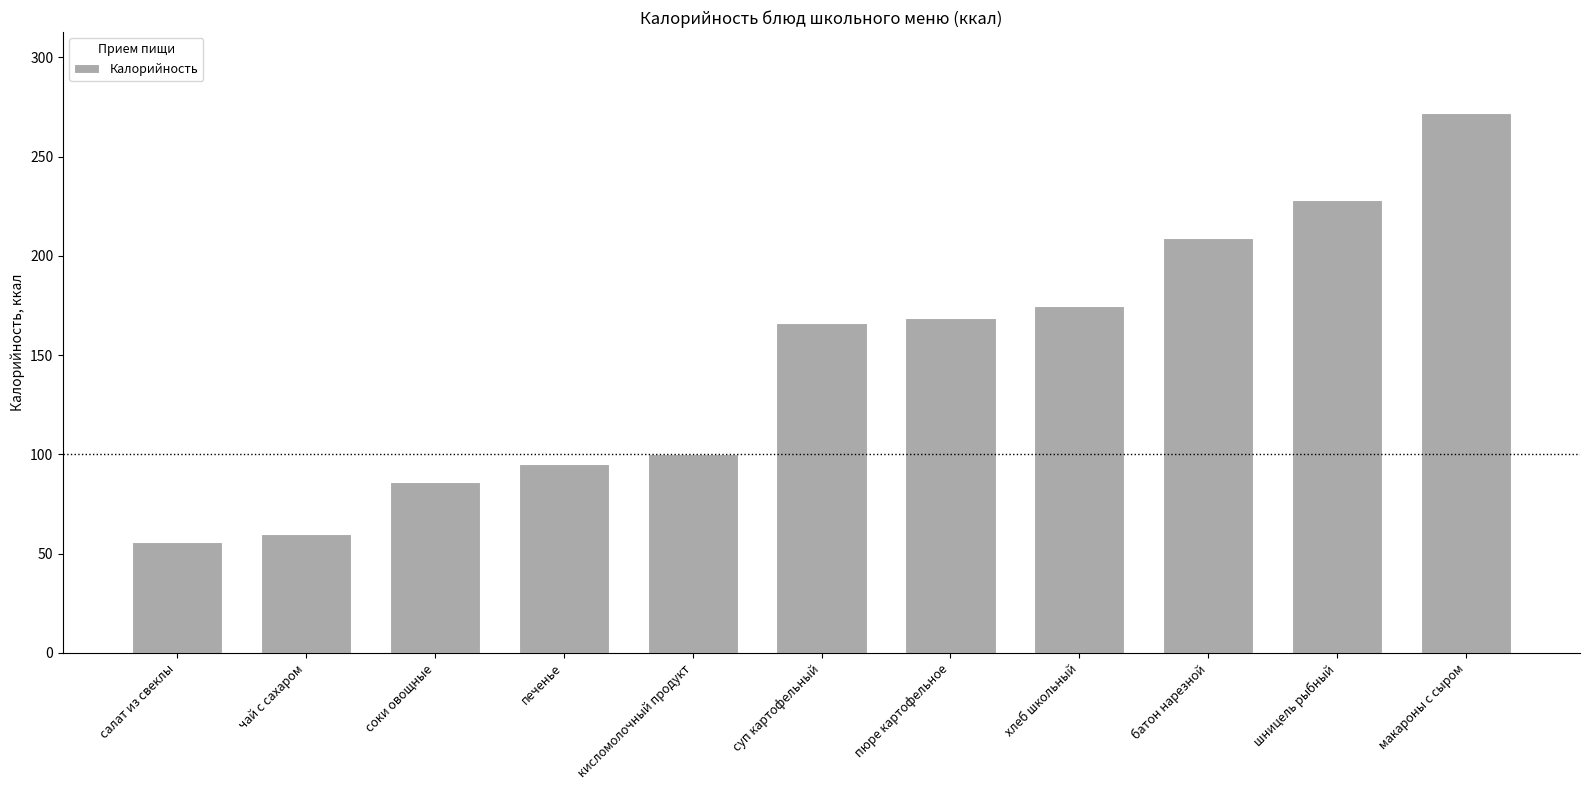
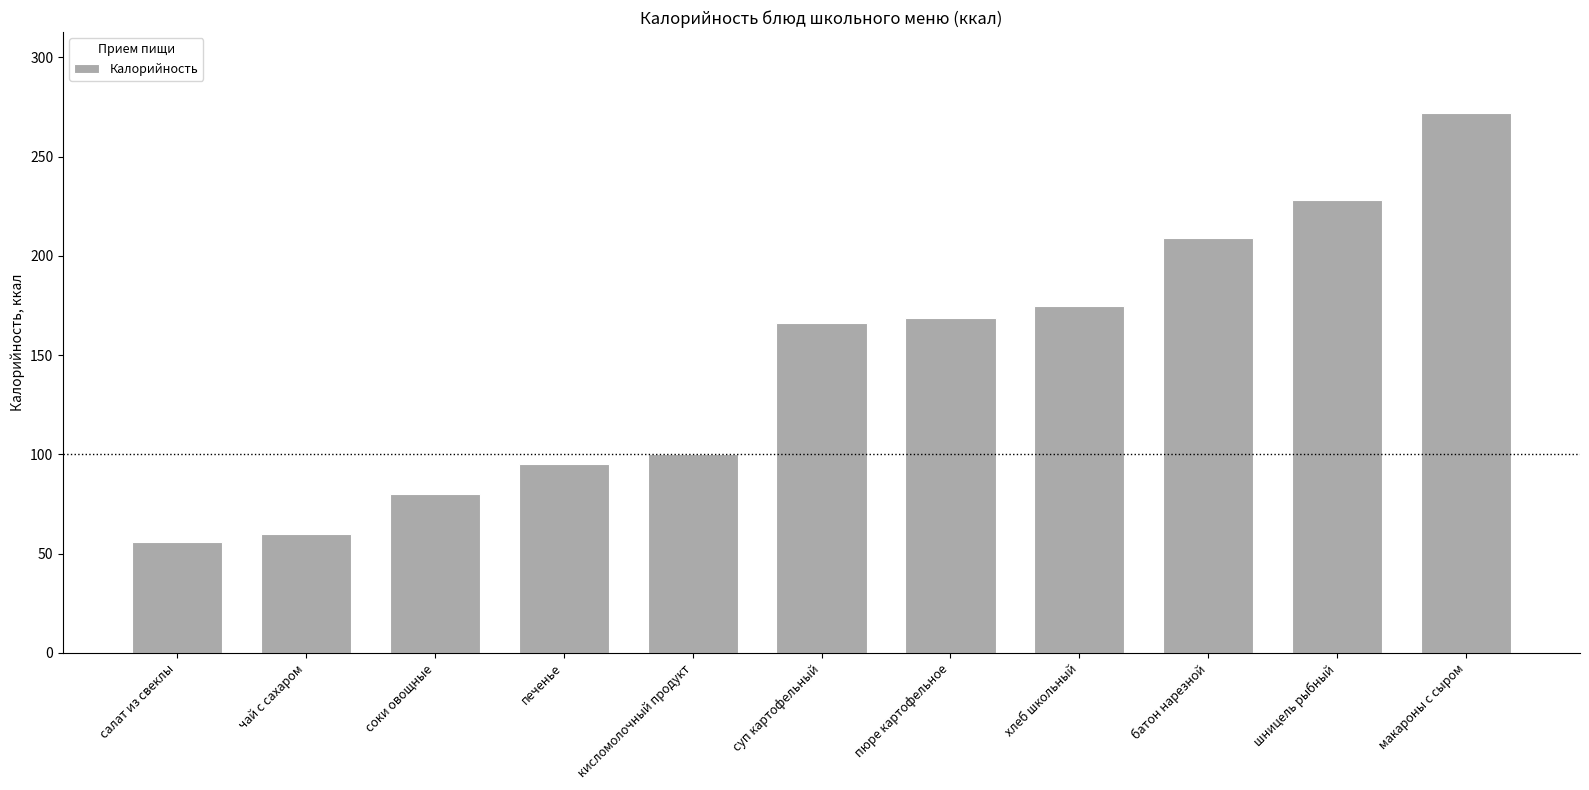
  {
    "салат из свеклы": 56,
    "чай с сахаром": 60,
-   "соки овощные": 86,
+   "соки овощные": 80,
    "печенье": 95,
    "кисломолочный продукт": 100,
    "суп картофельный": 166,
    "пюре картофельное": 169,
    "хлеб школьный": 175,
    "батон нарезной": 209,
    "шницель рыбный": 228,
    "макароны с сыром": 272
  }
